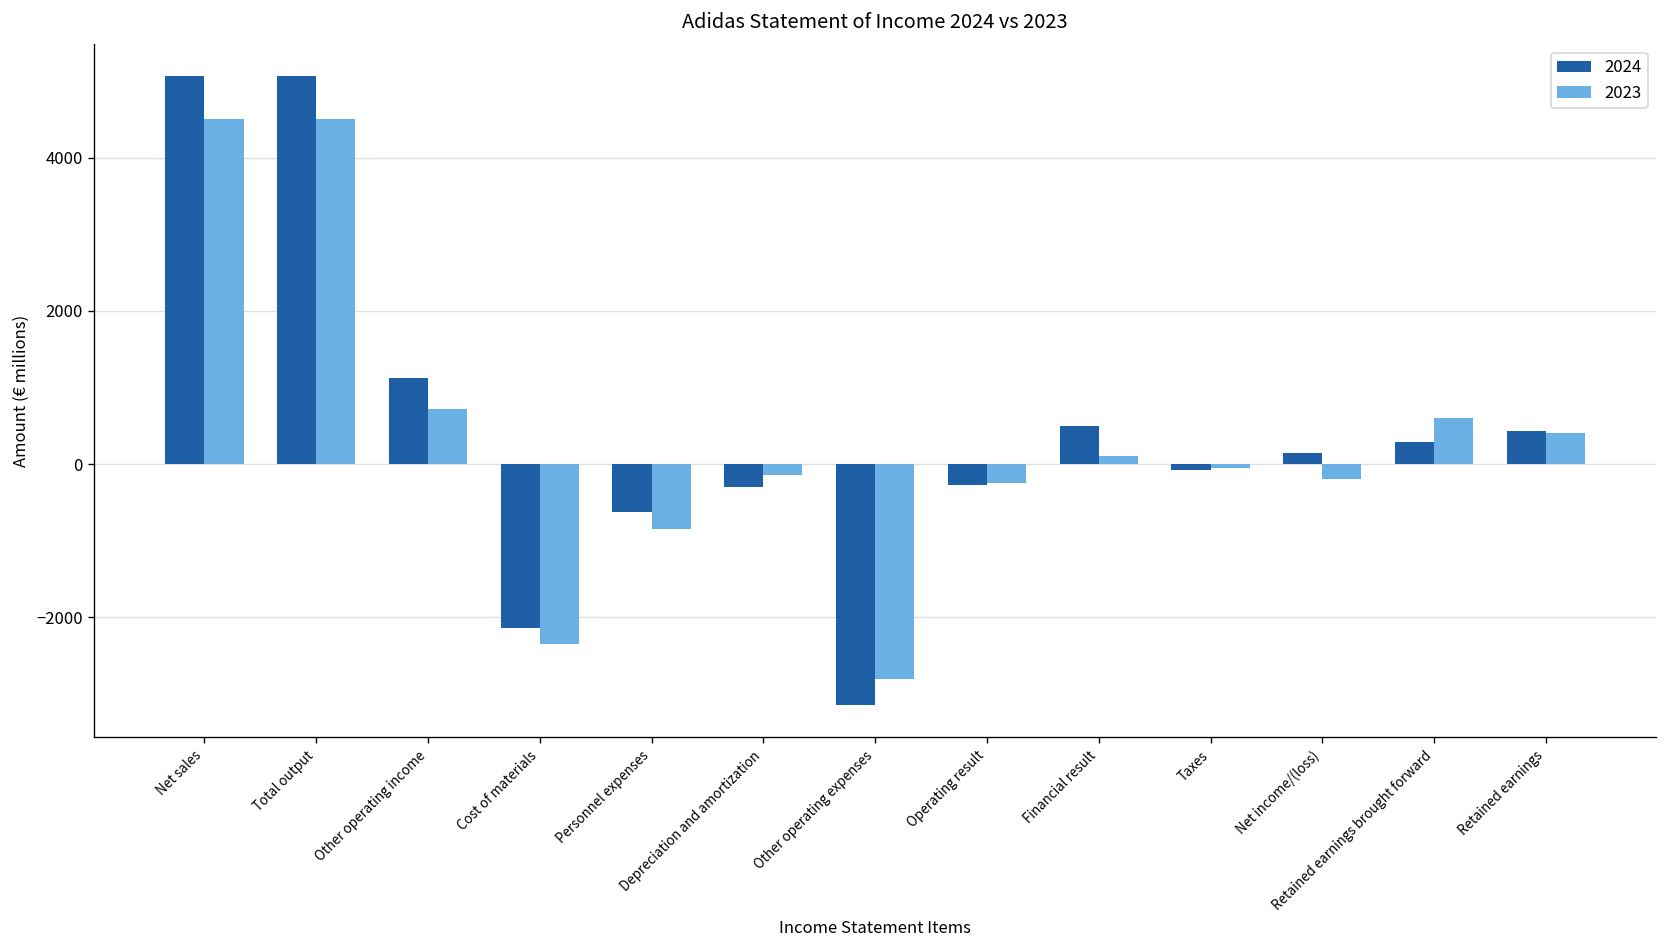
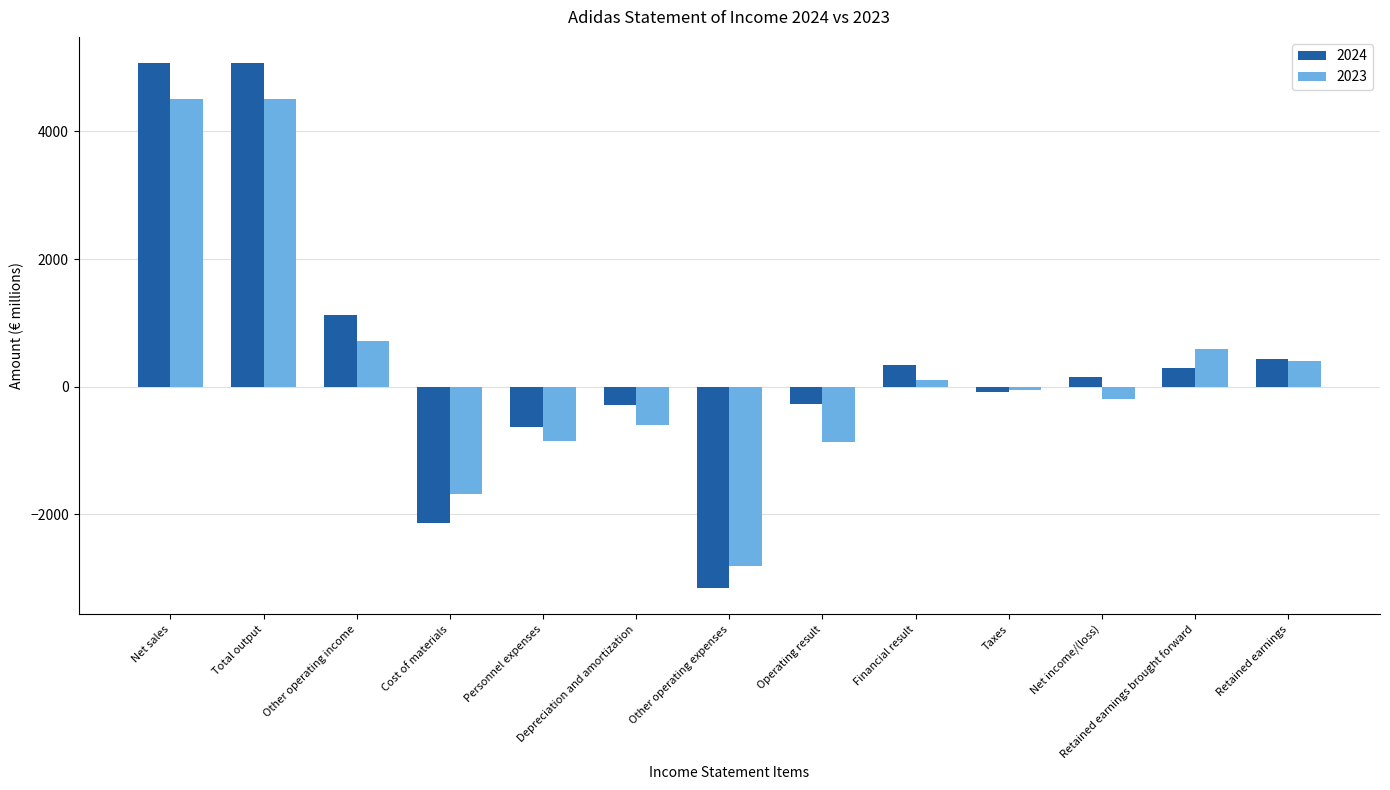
  {
    "2024": {
      "Net sales": 5100,
      "Total output": 5100,
      "Other operating income": 1100,
      "Cost of materials": -2100,
      "Personnel expenses": -600,
      "Depreciation and amortization": -300,
      "Other operating expenses": -3200,
      "Operating result": -300,
-     "Financial result": 500,
+     "Financial result": 300,
      "Taxes": -100,
      "Net income/(loss)": 100,
      "Retained earnings brought forward": 300,
      "Retained earnings": 400
    },
    "2023": {
      "Net sales": 4500,
      "Total output": 4500,
      "Other operating income": 700,
-     "Cost of materials": -2400,
+     "Cost of materials": -1700,
      "Personnel expenses": -900,
-     "Depreciation and amortization": -100,
+     "Depreciation and amortization": -600,
      "Other operating expenses": -2800,
-     "Operating result": -200,
+     "Operating result": -900,
      "Financial result": 100,
      "Taxes": 0,
      "Net income/(loss)": -200,
      "Retained earnings brought forward": 600,
      "Retained earnings": 400
    }
  }
